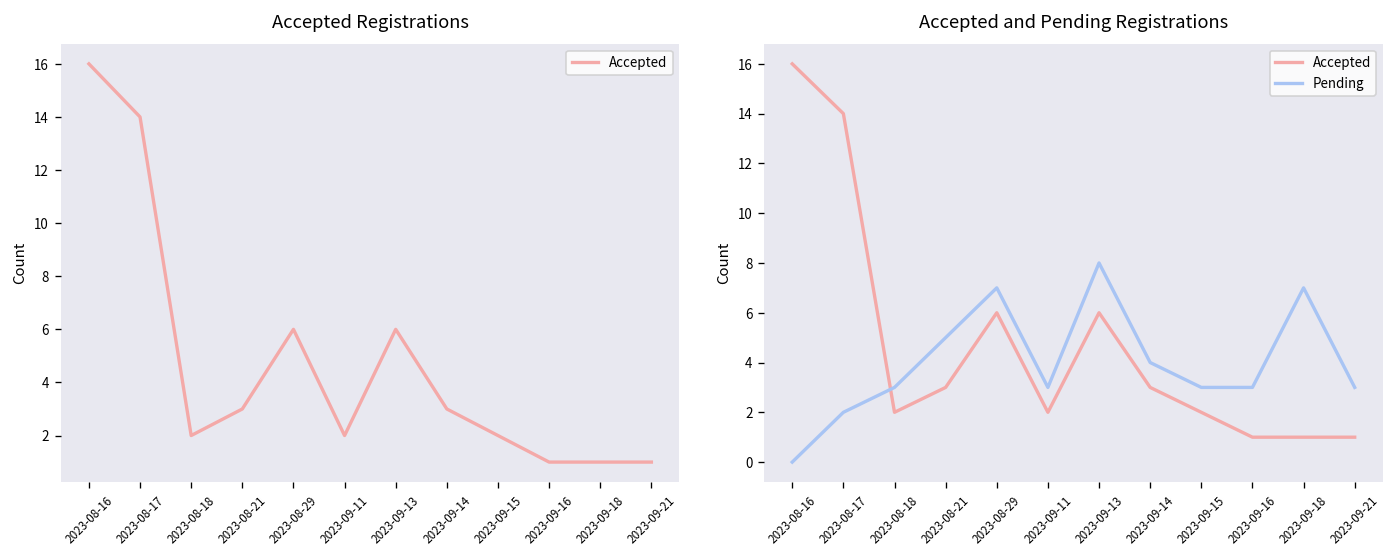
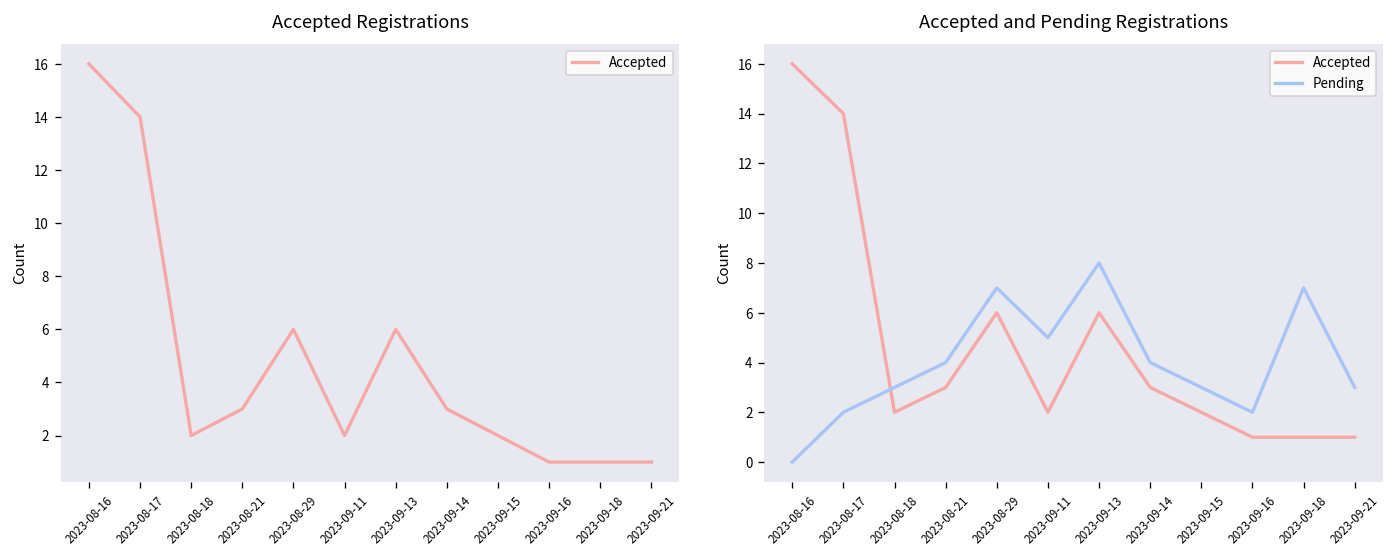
  {
    "Accepted Registrations": {
      "2023-08-16": 16.0,
      "2023-08-17": 14.0,
      "2023-08-18": 2.0,
      "2023-08-21": 3.0,
      "2023-08-29": 6.0,
      "2023-09-11": 2.0,
      "2023-09-13": 6.0,
      "2023-09-14": 3.0,
      "2023-09-15": 2.0,
      "2023-09-16": 1.0,
      "2023-09-18": 1.0,
      "2023-09-21": 1.0
    },
    "Accepted and Pending Registrations": {
      "Accepted": {
        "2023-08-16": 16,
        "2023-08-17": 14,
        "2023-08-18": 2,
        "2023-08-21": 3,
        "2023-08-29": 6,
        "2023-09-11": 2,
        "2023-09-13": 6,
        "2023-09-14": 3,
        "2023-09-15": 2,
        "2023-09-16": 1,
        "2023-09-18": 1,
        "2023-09-21": 1
      },
      "Pending": {
        "2023-08-16": 0,
        "2023-08-17": 2,
        "2023-08-18": 3,
-       "2023-08-21": 5,
+       "2023-08-21": 4,
        "2023-08-29": 7,
-       "2023-09-11": 3,
+       "2023-09-11": 5,
        "2023-09-13": 8,
        "2023-09-14": 4,
        "2023-09-15": 3,
-       "2023-09-16": 3,
+       "2023-09-16": 2,
        "2023-09-18": 7,
        "2023-09-21": 3
      }
    }
  }
